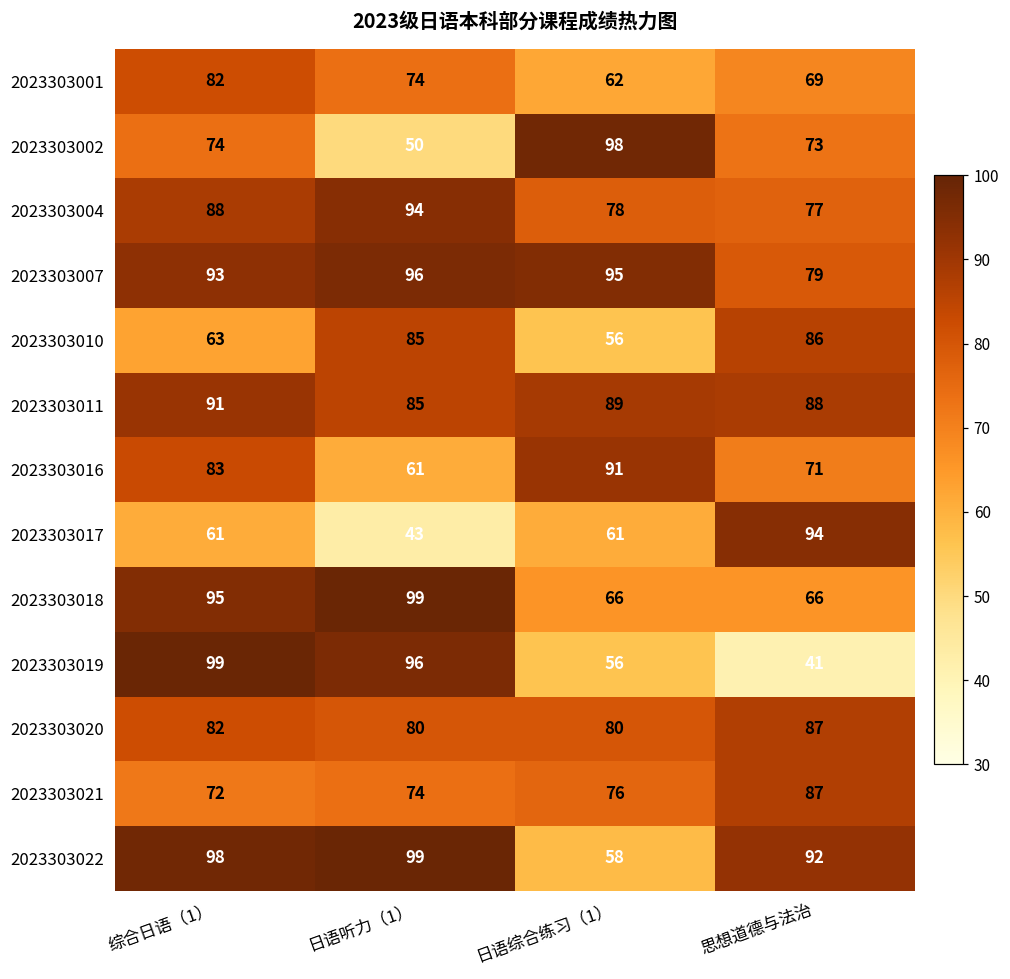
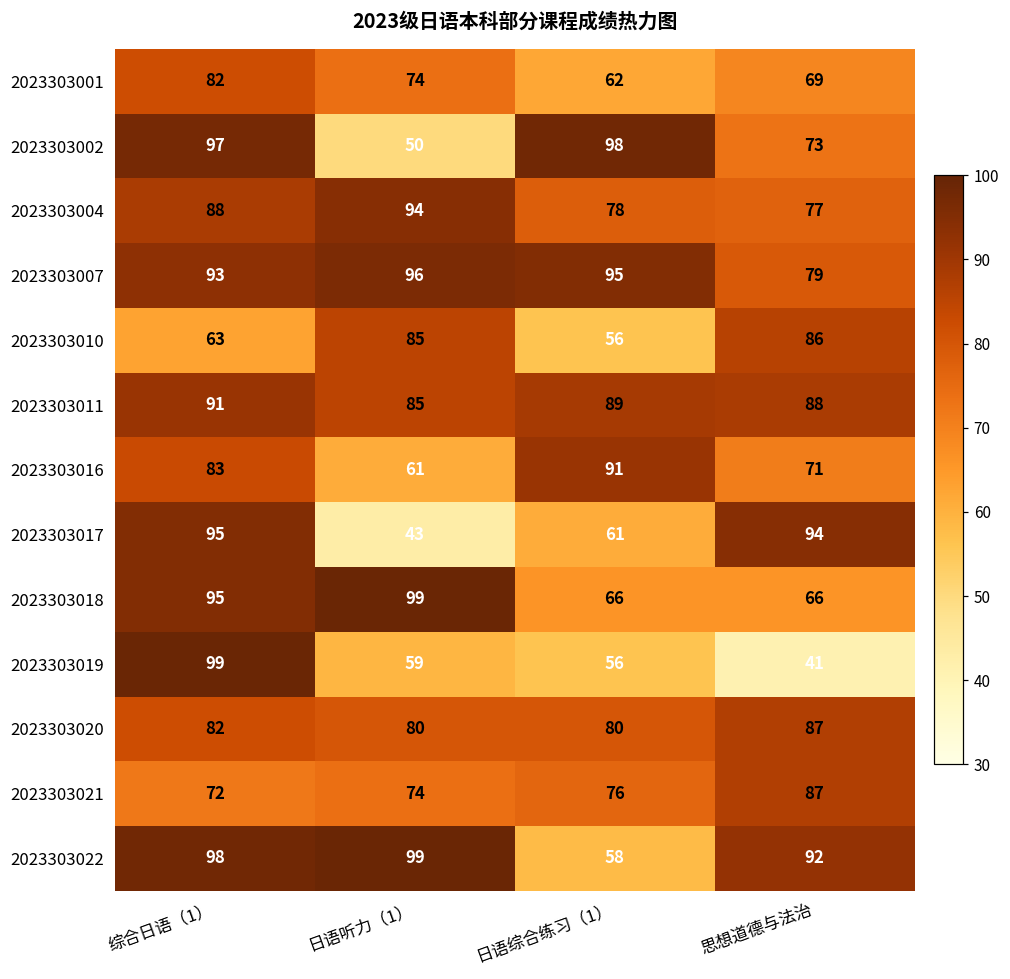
  {
    "2023303001": {
      "综合日语（1）": 82,
      "日语听力（1）": 74,
      "日语综合练习（1）": 62,
      "思想道德与法治": 69
    },
    "2023303002": {
-     "综合日语（1）": 74,
+     "综合日语（1）": 97,
      "日语听力（1）": 50,
      "日语综合练习（1）": 98,
      "思想道德与法治": 73
    },
    "2023303004": {
      "综合日语（1）": 88,
      "日语听力（1）": 94,
      "日语综合练习（1）": 78,
      "思想道德与法治": 77
    },
    "2023303007": {
      "综合日语（1）": 93,
      "日语听力（1）": 96,
      "日语综合练习（1）": 95,
      "思想道德与法治": 79
    },
    "2023303010": {
      "综合日语（1）": 63,
      "日语听力（1）": 85,
      "日语综合练习（1）": 56,
      "思想道德与法治": 86
    },
    "2023303011": {
      "综合日语（1）": 91,
      "日语听力（1）": 85,
      "日语综合练习（1）": 89,
      "思想道德与法治": 88
    },
    "2023303016": {
      "综合日语（1）": 83,
      "日语听力（1）": 61,
      "日语综合练习（1）": 91,
      "思想道德与法治": 71
    },
    "2023303017": {
-     "综合日语（1）": 61,
+     "综合日语（1）": 95,
      "日语听力（1）": 43,
      "日语综合练习（1）": 61,
      "思想道德与法治": 94
    },
    "2023303018": {
      "综合日语（1）": 95,
      "日语听力（1）": 99,
      "日语综合练习（1）": 66,
      "思想道德与法治": 66
    },
    "2023303019": {
      "综合日语（1）": 99,
-     "日语听力（1）": 96,
+     "日语听力（1）": 59,
      "日语综合练习（1）": 56,
      "思想道德与法治": 41
    },
    "2023303020": {
      "综合日语（1）": 82,
      "日语听力（1）": 80,
      "日语综合练习（1）": 80,
      "思想道德与法治": 87
    },
    "2023303021": {
      "综合日语（1）": 72,
      "日语听力（1）": 74,
      "日语综合练习（1）": 76,
      "思想道德与法治": 87
    },
    "2023303022": {
      "综合日语（1）": 98,
      "日语听力（1）": 99,
      "日语综合练习（1）": 58,
      "思想道德与法治": 92
    }
  }
